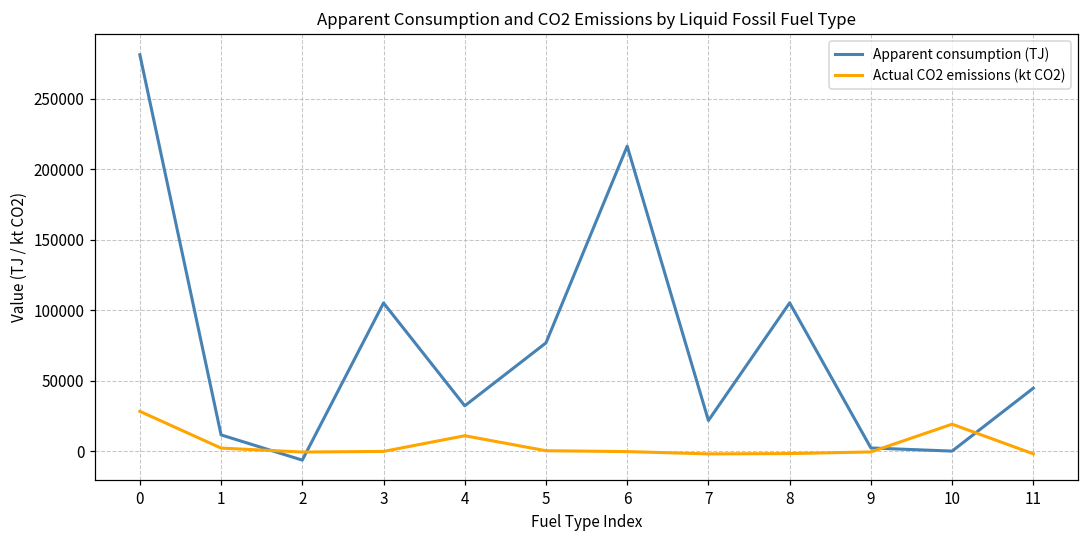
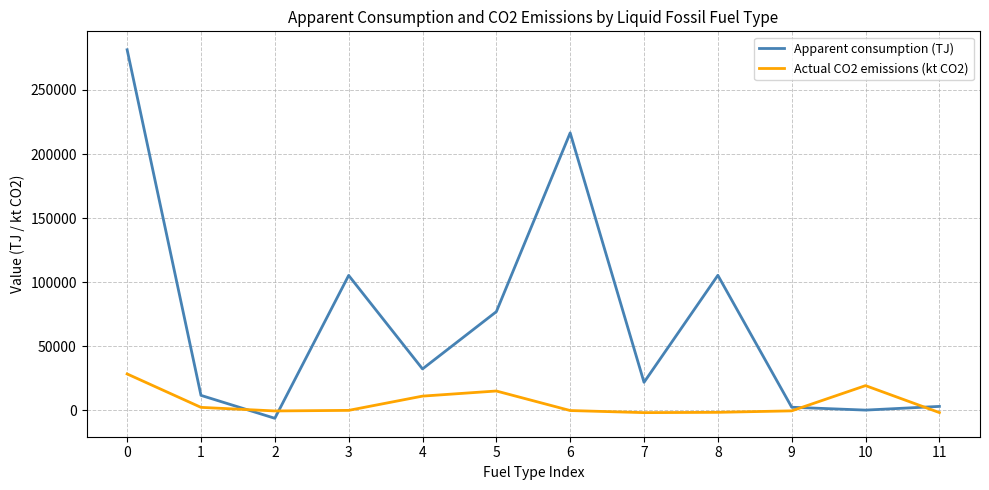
  {
    "Apparent consumption (TJ)": {
      "0": 281000,
      "1": 12000,
      "2": -6000,
      "3": 105000,
      "4": 32000,
      "5": 77000,
      "6": 216000,
      "7": 22000,
      "8": 105000,
      "9": 2000,
      "10": 0,
-     "11": 45000
+     "11": 3000
    },
    "Actual CO2 emissions (kt CO2)": {
      "0": 28000,
      "1": 2000,
      "2": 0,
      "3": 0,
      "4": 11000,
-     "5": 0,
+     "5": 15000,
      "6": 0,
      "7": -2000,
      "8": -2000,
      "9": 0,
      "10": 19000,
      "11": -2000
    }
  }
